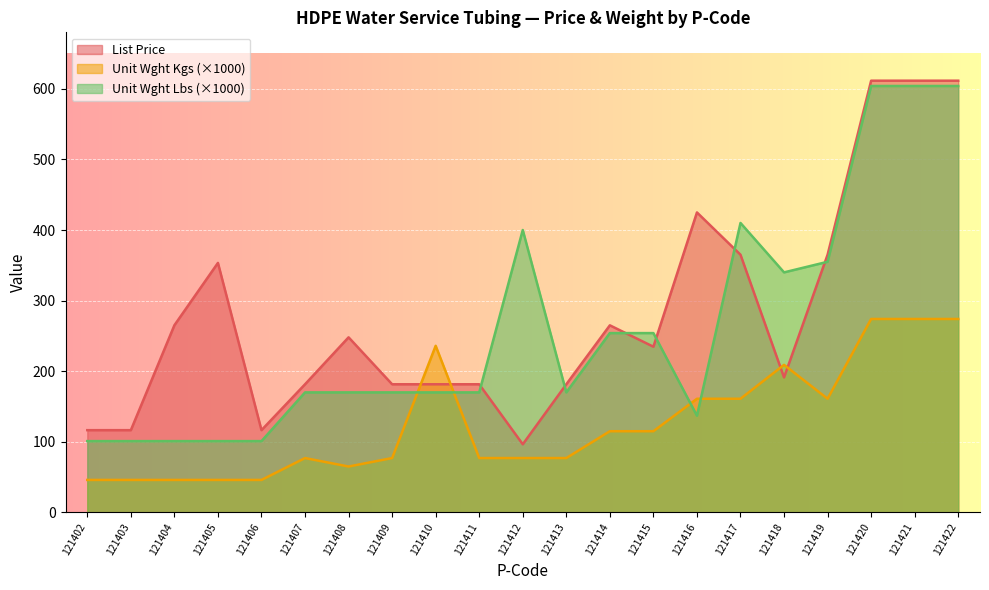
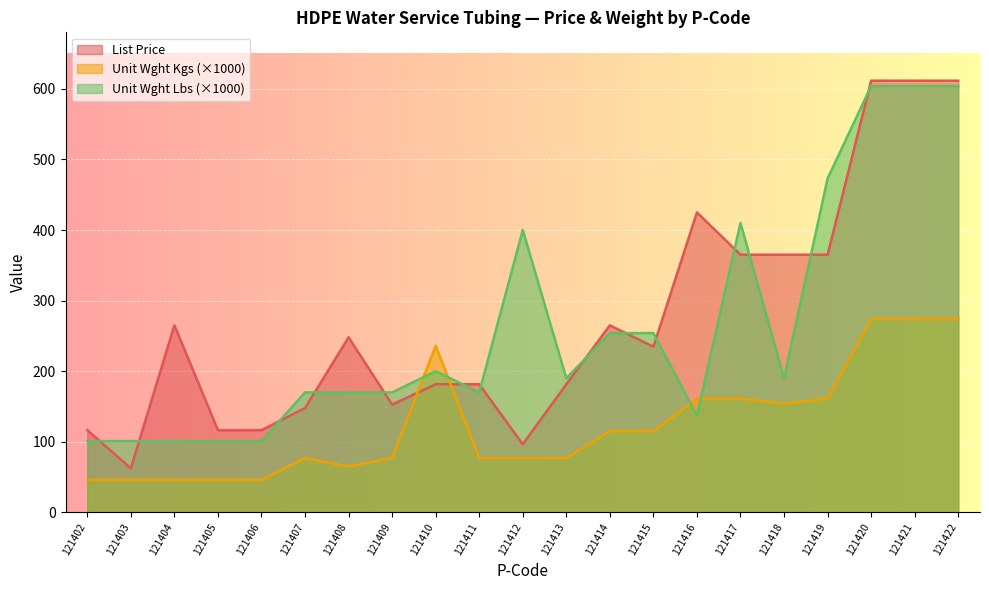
  {
    "List Price": {
      "121402": 120,
-     "121403": 120,
+     "121403": 60,
      "121404": 270,
-     "121405": 350,
+     "121405": 120,
      "121406": 120,
-     "121407": 180,
+     "121407": 150,
      "121408": 250,
-     "121409": 180,
+     "121409": 150,
      "121410": 180,
      "121411": 180,
      "121412": 100,
      "121413": 180,
      "121414": 270,
      "121415": 230,
      "121416": 420,
      "121417": 370,
-     "121418": 190,
+     "121418": 370,
      "121419": 370,
      "121420": 610,
      "121421": 610,
      "121422": 610
    },
    "Unit Wght Kgs (×1000)": {
      "121402": 50,
      "121403": 50,
      "121404": 50,
      "121405": 50,
      "121406": 50,
      "121407": 80,
      "121408": 70,
      "121409": 80,
      "121410": 240,
      "121411": 80,
      "121412": 80,
      "121413": 80,
      "121414": 120,
      "121415": 120,
      "121416": 160,
      "121417": 160,
-     "121418": 210,
+     "121418": 150,
      "121419": 160,
      "121420": 270,
      "121421": 270,
      "121422": 270
    },
    "Unit Wght Lbs (×1000)": {
      "121402": 100,
      "121403": 100,
      "121404": 100,
      "121405": 100,
      "121406": 100,
      "121407": 170,
      "121408": 170,
      "121409": 170,
-     "121410": 170,
+     "121410": 200,
      "121411": 170,
      "121412": 400,
-     "121413": 170,
+     "121413": 190,
      "121414": 250,
      "121415": 250,
      "121416": 140,
      "121417": 410,
-     "121418": 340,
-     "121419": 360,
+     "121418": 190,
+     "121419": 470,
      "121420": 600,
      "121421": 600,
      "121422": 600
    }
  }
